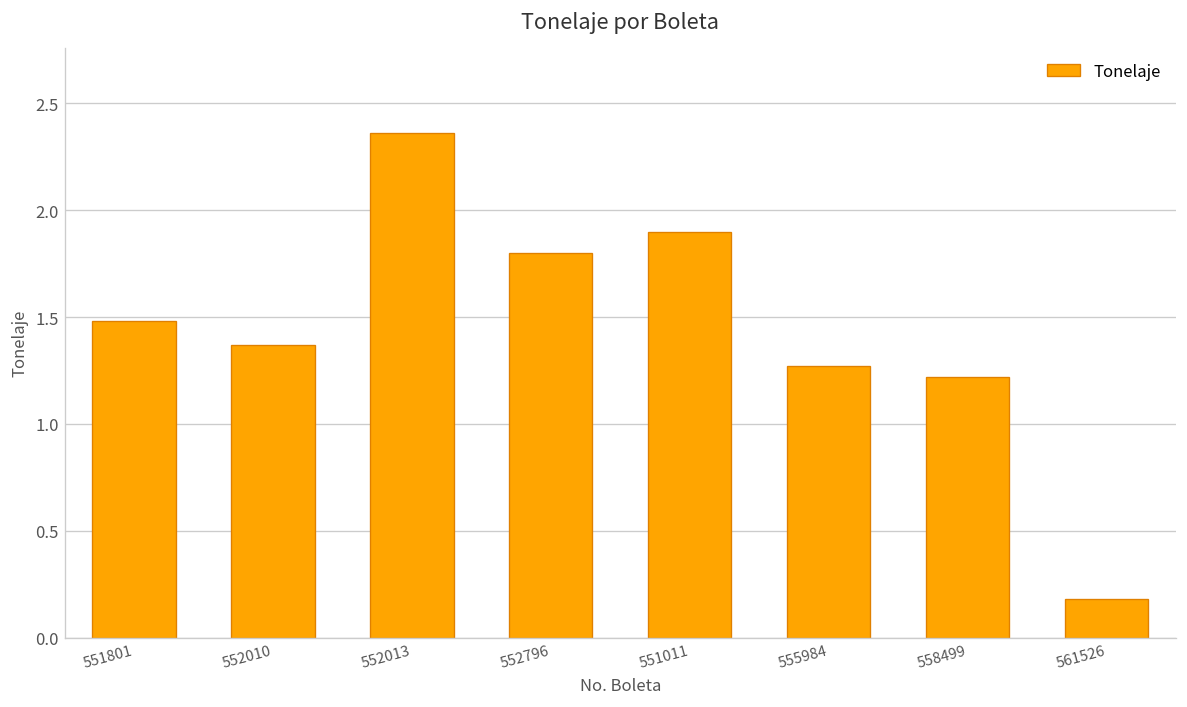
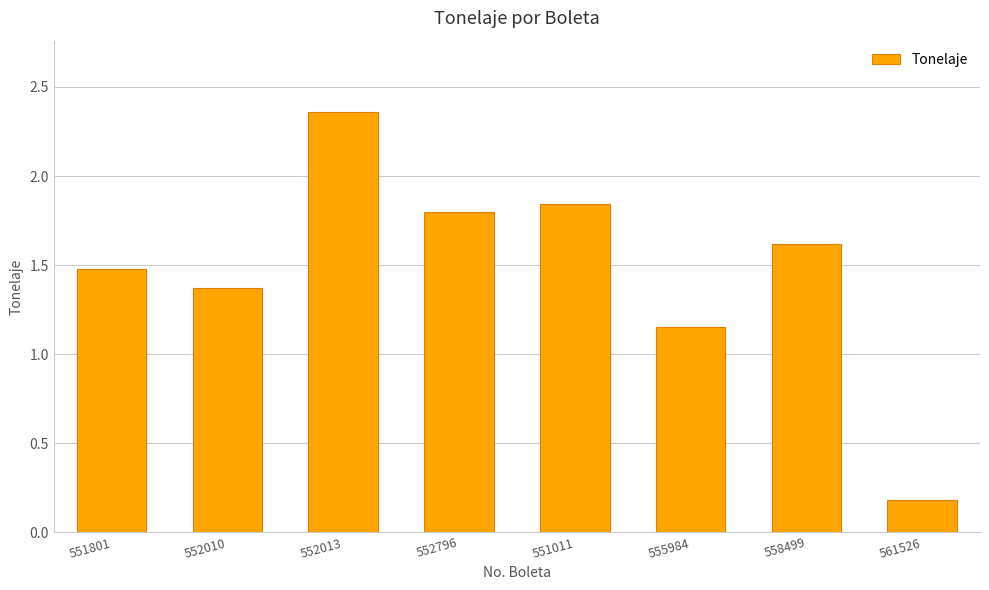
  {
    "551801": 1.48,
    "552010": 1.37,
    "552013": 2.36,
    "552796": 1.80,
-   "551011": 1.90,
-   "555984": 1.27,
-   "558499": 1.22,
+   "551011": 1.84,
+   "555984": 1.15,
+   "558499": 1.62,
    "561526": 0.18
  }
